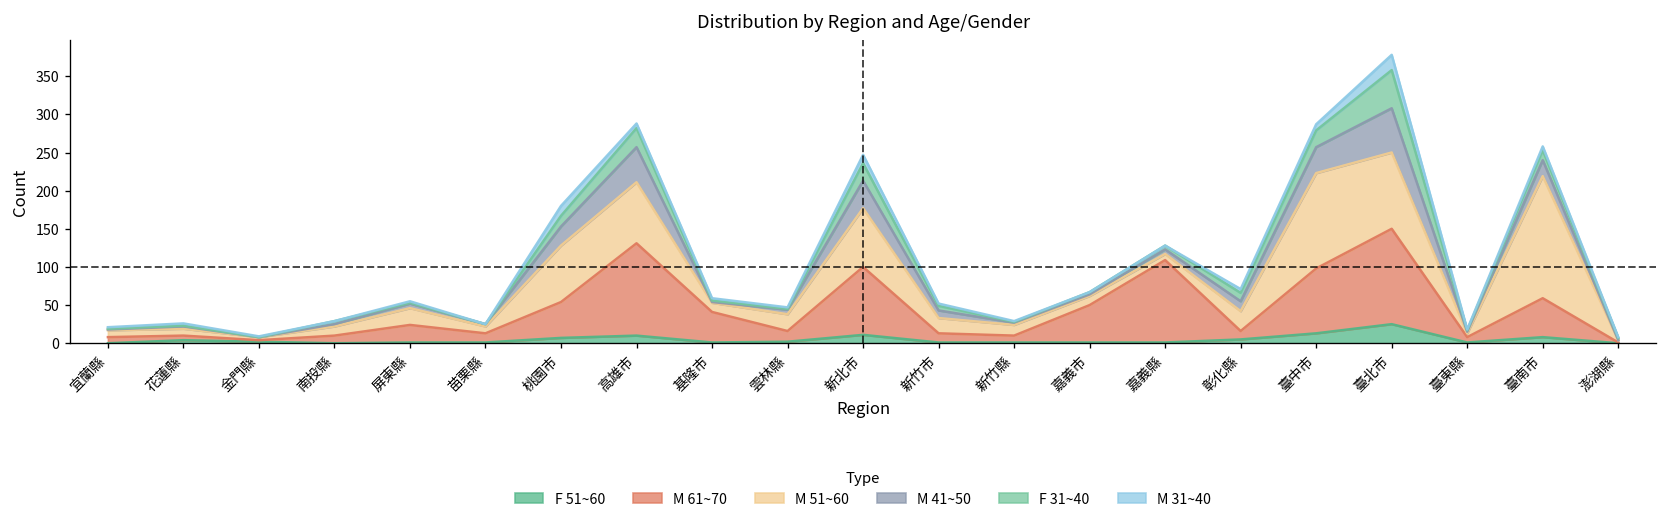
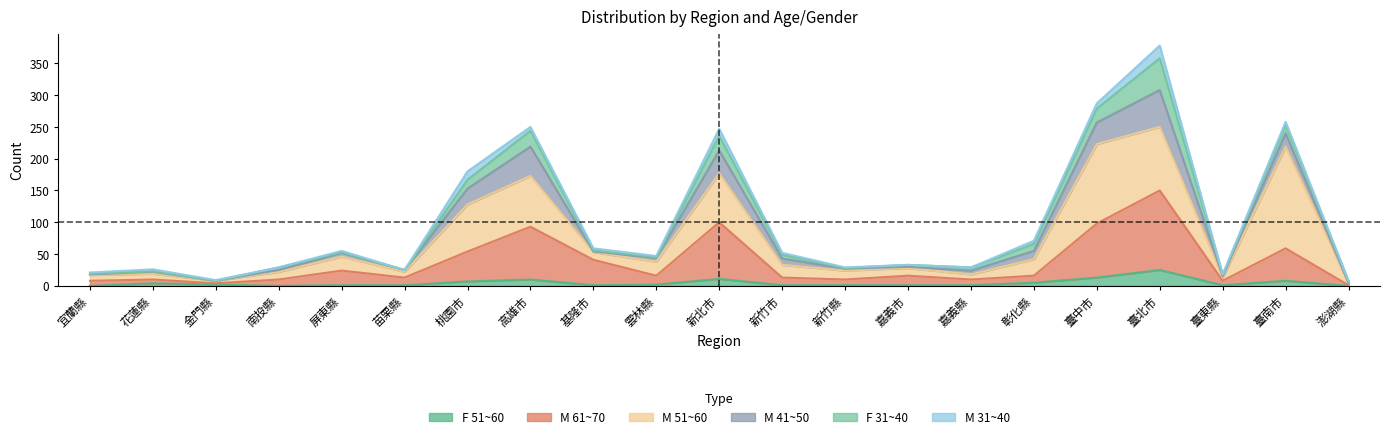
  {
    "M 61~70": {
      "宜蘭縣": 10,
      "花蓮縣": 10,
      "南投縣": 10,
      "屏東縣": 20,
      "苗栗縣": 10,
      "桃園市": 50,
-     "高雄市": 120,
+     "高雄市": 80,
      "基隆市": 40,
      "雲林縣": 10,
      "新北市": 90,
      "新竹市": 10,
      "新竹縣": 10,
-     "嘉義市": 50,
-     "嘉義縣": 110,
+     "嘉義市": 20,
+     "嘉義縣": 10,
      "彰化縣": 10,
      "臺中市": 90,
      "臺北市": 130,
      "臺東縣": 10,
      "臺南市": 50
    },
    "M 51~60": {
      "屏東縣": 20,
      "桃園市": 70,
      "高雄市": 80,
      "雲林縣": 20,
      "新北市": 80,
      "新竹市": 20,
      "嘉義縣": 10,
      "彰化縣": 30,
      "臺中市": 130,
      "臺北市": 100,
      "臺南市": 160
    },
    "M 31~40": {
      "桃園市": 10,
      "高雄市": 10,
      "新北市": 10,
      "彰化縣": 10,
      "臺中市": 10,
      "臺北市": 20,
      "臺南市": 10
    }
  }
